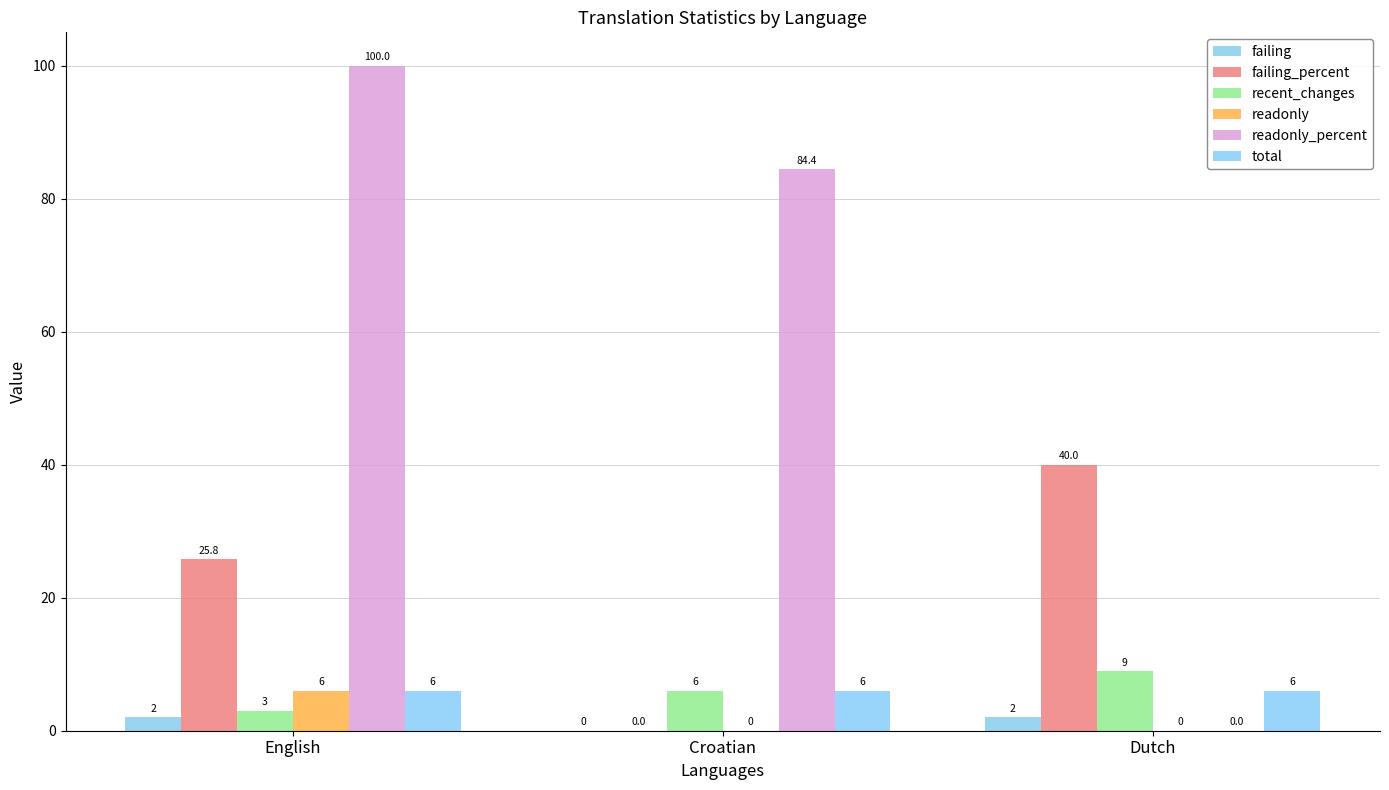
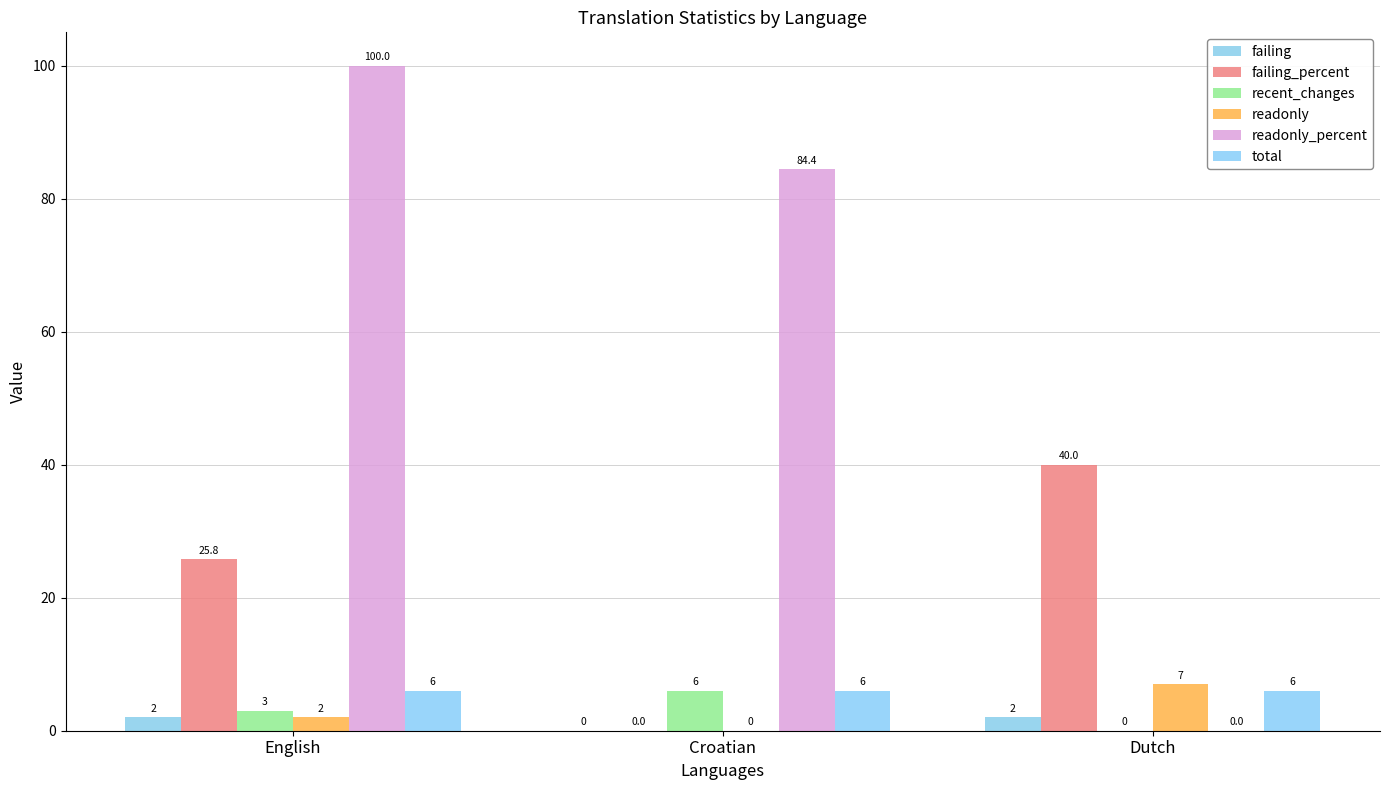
  {
    "failing_percent": {
      "English": 25.8,
      "Croatian": 0.0,
      "Dutch": 40.0
    },
    "recent_changes": {
      "English": 3,
      "Croatian": 6,
-     "Dutch": 9
+     "Dutch": 0
    },
    "readonly": {
-     "English": 6,
+     "English": 2,
      "Croatian": 0,
-     "Dutch": 0
+     "Dutch": 7
    },
    "readonly_percent": {
      "English": 100.0,
      "Croatian": 84.4,
      "Dutch": 0.0
    }
  }
